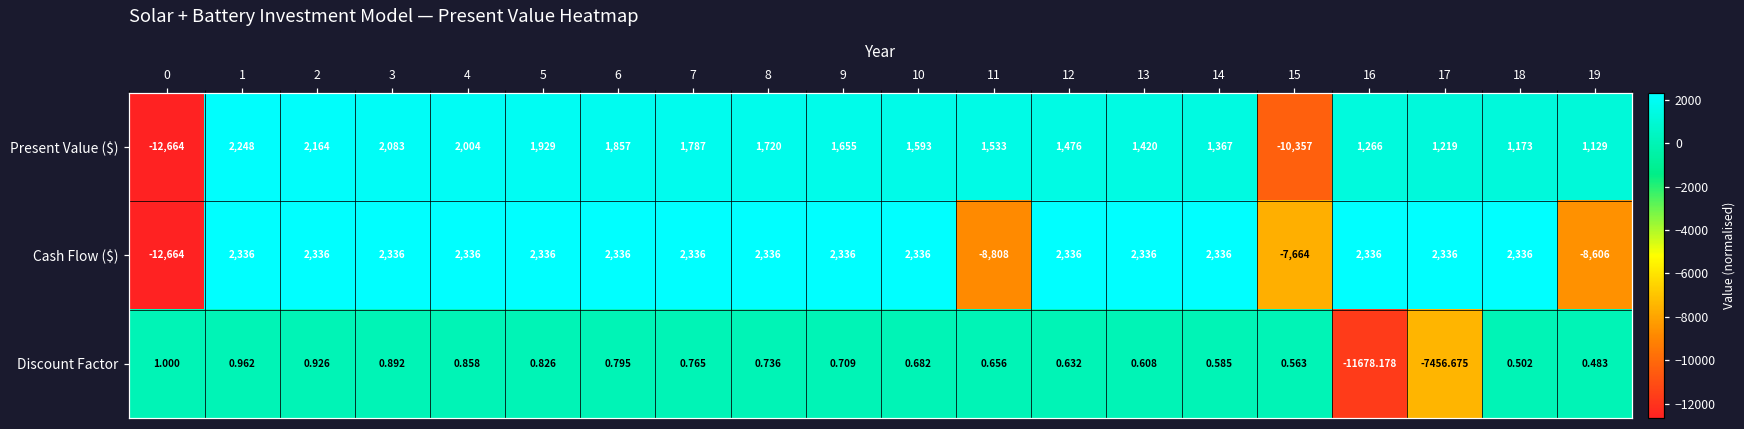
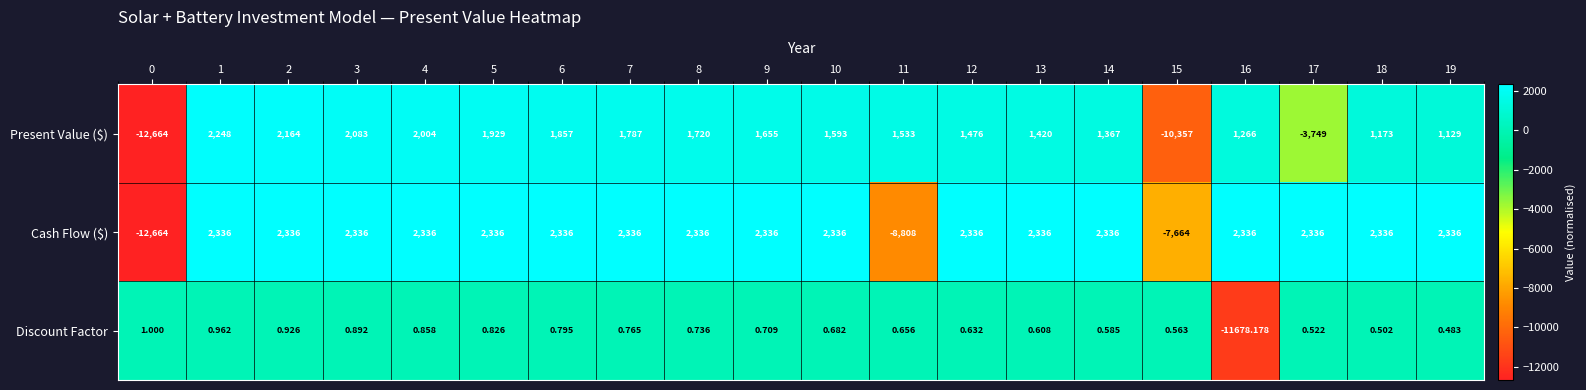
  {
    "Present Value ($)": {
      "0": "-12,664",
      "1": "2,248",
      "2": "2,164",
      "3": "2,083",
      "4": "2,004",
      "5": "1,929",
      "6": "1,857",
      "7": "1,787",
      "8": "1,720",
      "9": "1,655",
      "10": "1,593",
      "11": "1,533",
      "12": "1,476",
      "13": "1,420",
      "14": "1,367",
      "15": "-10,357",
      "16": "1,266",
-     "17": "1,219",
+     "17": "-3,749",
      "18": "1,173",
      "19": "1,129"
    },
    "Cash Flow ($)": {
      "0": "-12,664",
      "1": "2,336",
      "2": "2,336",
      "3": "2,336",
      "4": "2,336",
      "5": "2,336",
      "6": "2,336",
      "7": "2,336",
      "8": "2,336",
      "9": "2,336",
      "10": "2,336",
      "11": "-8,808",
      "12": "2,336",
      "13": "2,336",
      "14": "2,336",
      "15": "-7,664",
      "16": "2,336",
      "17": "2,336",
      "18": "2,336",
-     "19": "-8,606"
+     "19": "2,336"
    },
    "Discount Factor": {
      "0": "1.000",
      "1": "0.962",
      "2": "0.926",
      "3": "0.892",
      "4": "0.858",
      "5": "0.826",
      "6": "0.795",
      "7": "0.765",
      "8": "0.736",
      "9": "0.709",
      "10": "0.682",
      "11": "0.656",
      "12": "0.632",
      "13": "0.608",
      "14": "0.585",
      "15": "0.563",
      "16": "-11678.178",
-     "17": "-7456.675",
+     "17": "0.522",
      "18": "0.502",
      "19": "0.483"
    }
  }
